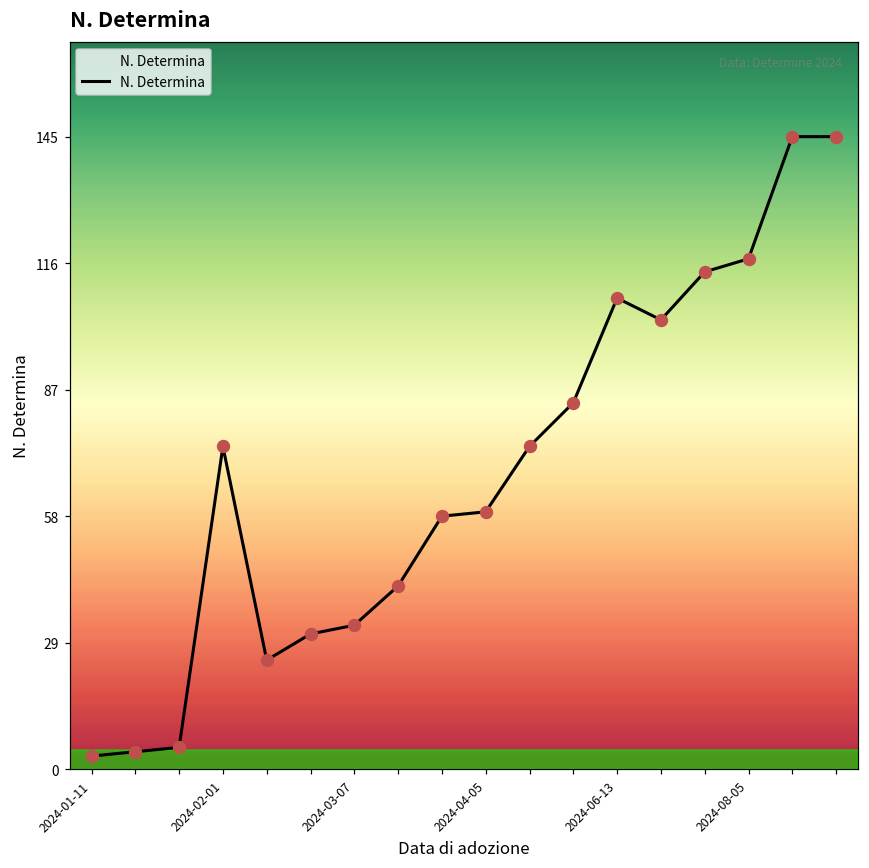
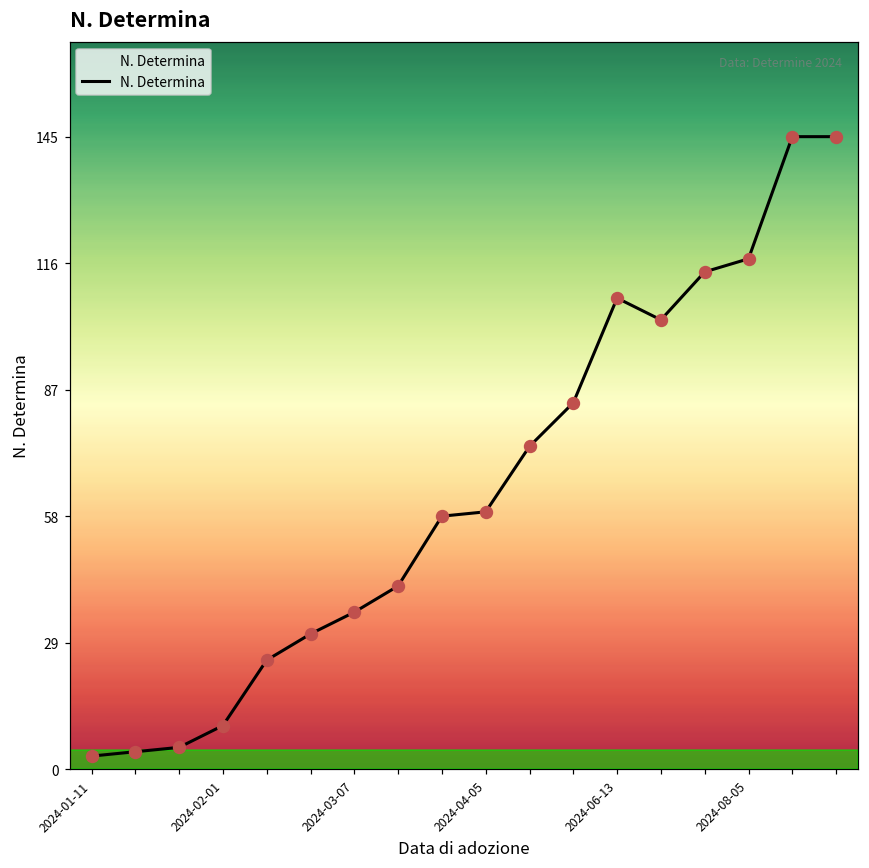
  {
-   "2024-02-01": 74,
-   "2024-03-07": 33,
+   "2024-02-01": 10,
+   "2024-03-07": 36,
    "2024-04-05": 59,
    "2024-06-13": 108,
    "2024-08-05": 117
  }
